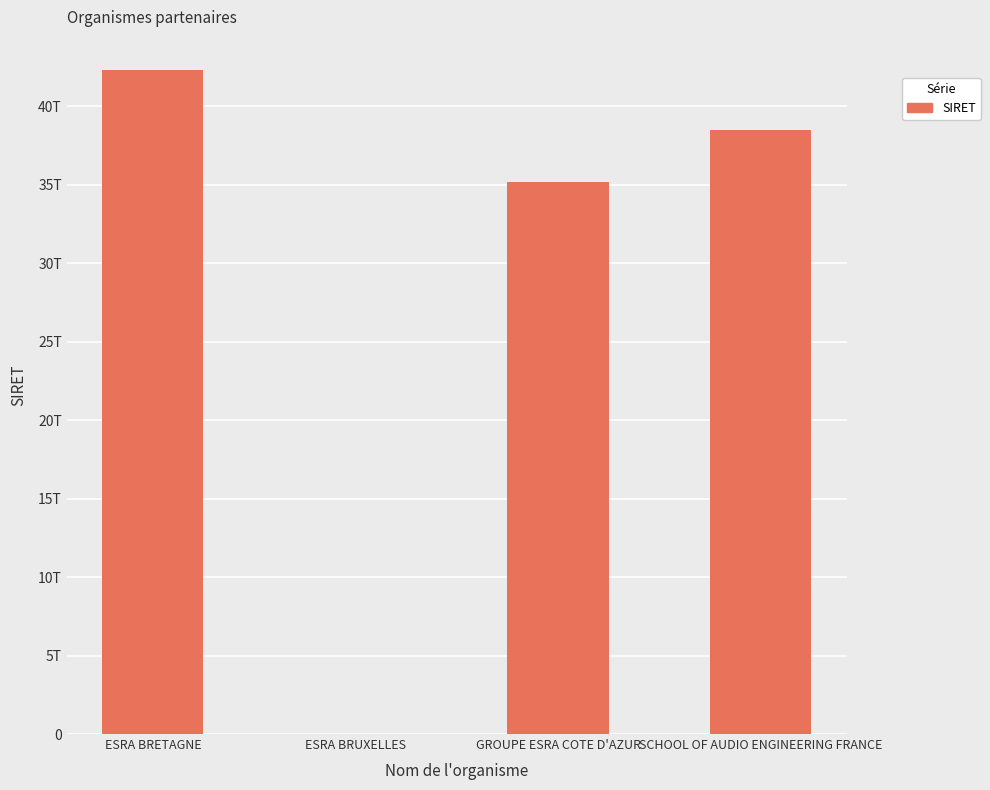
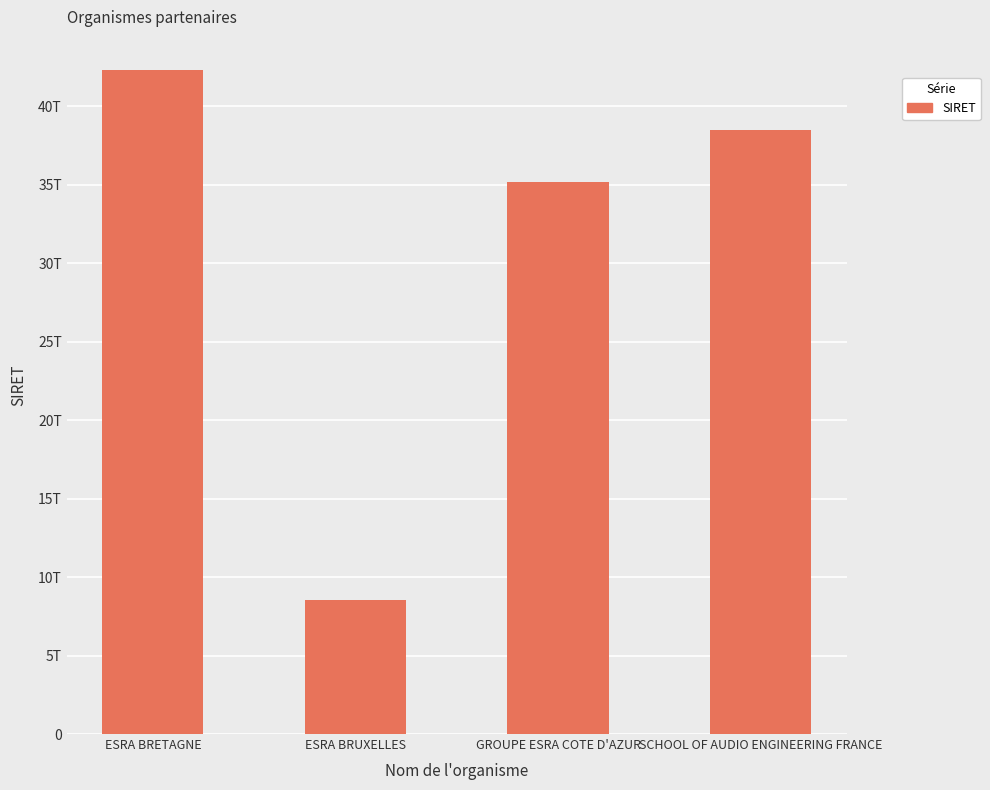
  {
    "ESRA BRETAGNE": "42.3T",
-   "ESRA BRUXELLES": "0.0T",
+   "ESRA BRUXELLES": "8.5T",
    "GROUPE ESRA COTE D'AZUR": "35.1T",
    "SCHOOL OF AUDIO ENGINEERING FRANCE": "38.5T"
  }
